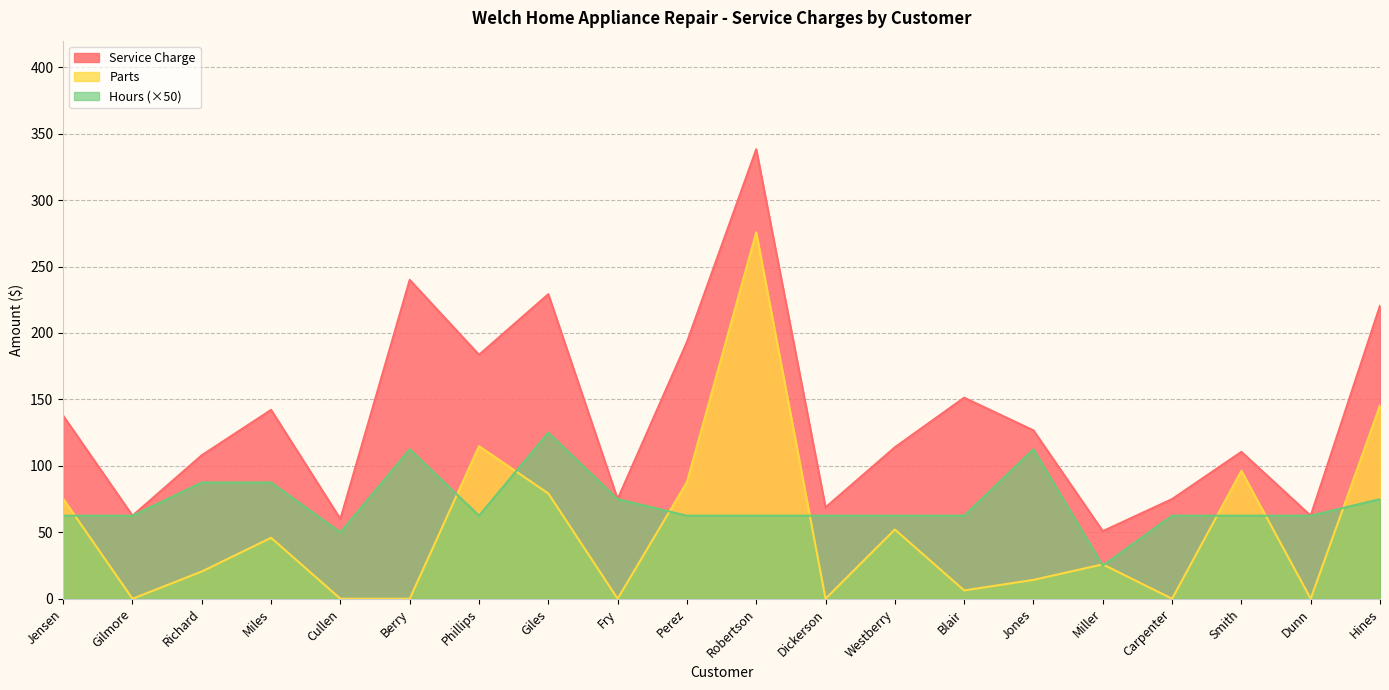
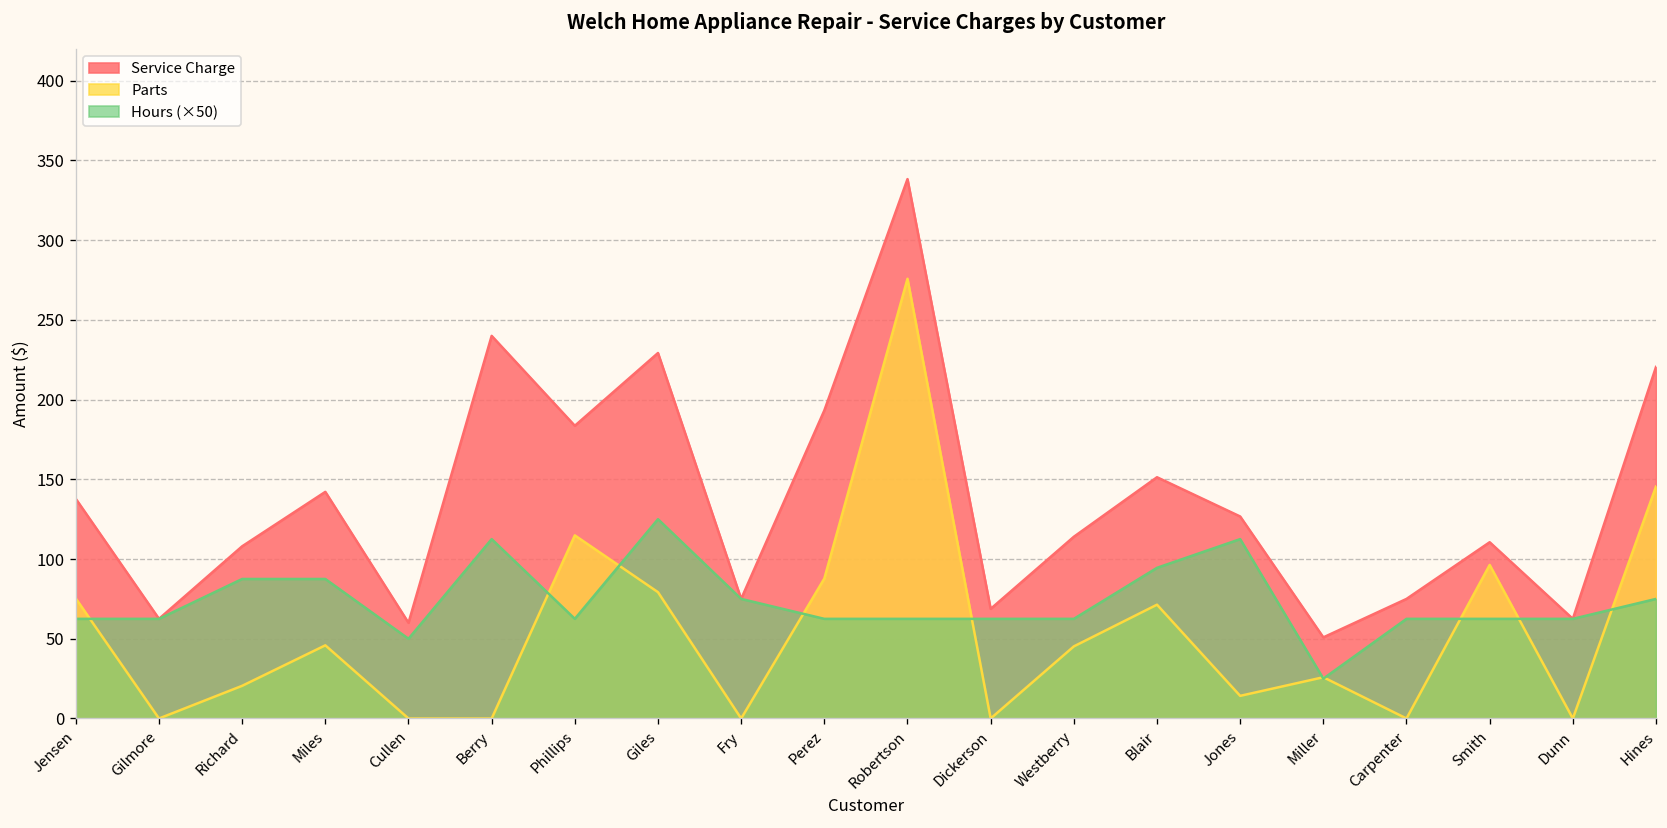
  {
    "Service Charge": {
      "Jensen": 138,
      "Richard": 108,
      "Miles": 142,
      "Cullen": 60,
      "Berry": 240,
      "Phillips": 184,
      "Giles": 229,
      "Perez": 193,
      "Robertson": 338,
      "Dickerson": 69,
      "Westberry": 114,
      "Blair": 151,
      "Jones": 127,
      "Miller": 51,
      "Carpenter": 75,
      "Smith": 111,
      "Hines": 220
    },
    "Parts": {
      "Jensen": 75,
      "Gilmore": 0,
      "Richard": 21,
      "Miles": 46,
      "Cullen": 0,
      "Berry": 0,
      "Phillips": 115,
      "Giles": 79,
      "Fry": 0,
      "Perez": 88,
      "Robertson": 276,
      "Dickerson": 0,
-     "Westberry": 52,
-     "Blair": 6,
+     "Westberry": 45,
+     "Blair": 71,
      "Jones": 14,
      "Carpenter": 0,
      "Smith": 96,
      "Dunn": 0,
      "Hines": 145
    },
    "Hours (×50)": {
      "Jensen": 63,
      "Richard": 88,
      "Miles": 88,
      "Cullen": 50,
      "Berry": 113,
      "Phillips": 63,
      "Giles": 125,
      "Perez": 63,
      "Robertson": 63,
      "Dickerson": 63,
      "Westberry": 63,
-     "Blair": 63,
+     "Blair": 95,
      "Jones": 113,
      "Carpenter": 63,
      "Smith": 63,
      "Hines": 75
    }
  }
